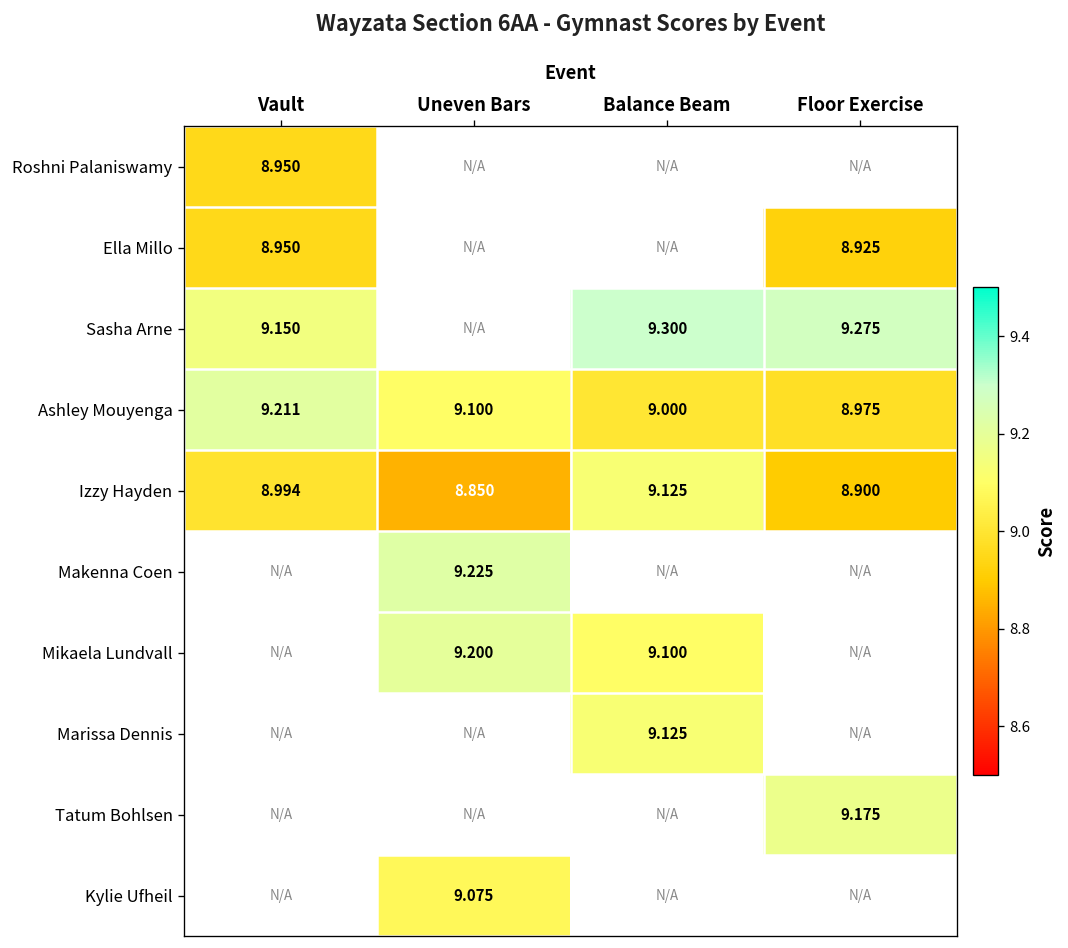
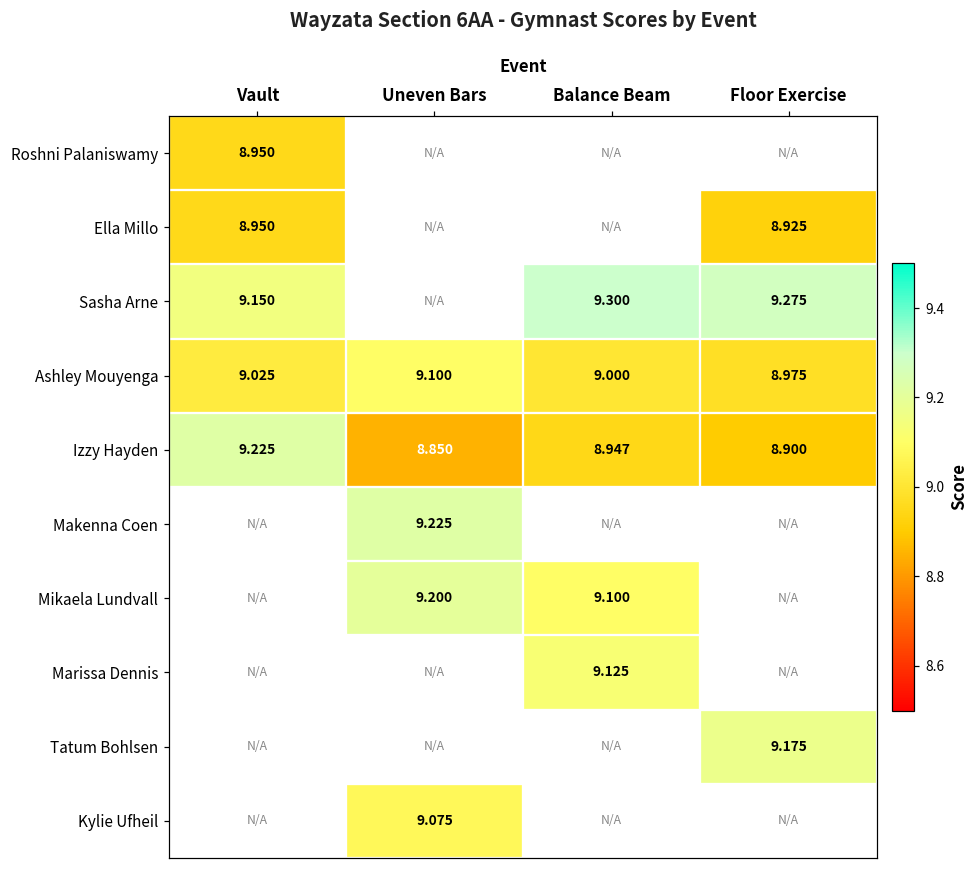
  {
    "Roshni Palaniswamy": {
      "Vault": 8.950
    },
    "Ella Millo": {
      "Vault": 8.950,
      "Floor Exercise": 8.925
    },
    "Sasha Arne": {
      "Vault": 9.150,
      "Balance Beam": 9.300,
      "Floor Exercise": 9.275
    },
    "Ashley Mouyenga": {
-     "Vault": 9.211,
+     "Vault": 9.025,
      "Uneven Bars": 9.100,
      "Balance Beam": 9.000,
      "Floor Exercise": 8.975
    },
    "Izzy Hayden": {
-     "Vault": 8.994,
+     "Vault": 9.225,
      "Uneven Bars": 8.850,
-     "Balance Beam": 9.125,
+     "Balance Beam": 8.947,
      "Floor Exercise": 8.900
    },
    "Makenna Coen": {
      "Uneven Bars": 9.225
    },
    "Mikaela Lundvall": {
      "Uneven Bars": 9.200,
      "Balance Beam": 9.100
    },
    "Marissa Dennis": {
      "Balance Beam": 9.125
    },
    "Tatum Bohlsen": {
      "Floor Exercise": 9.175
    },
    "Kylie Ufheil": {
      "Uneven Bars": 9.075
    }
  }
